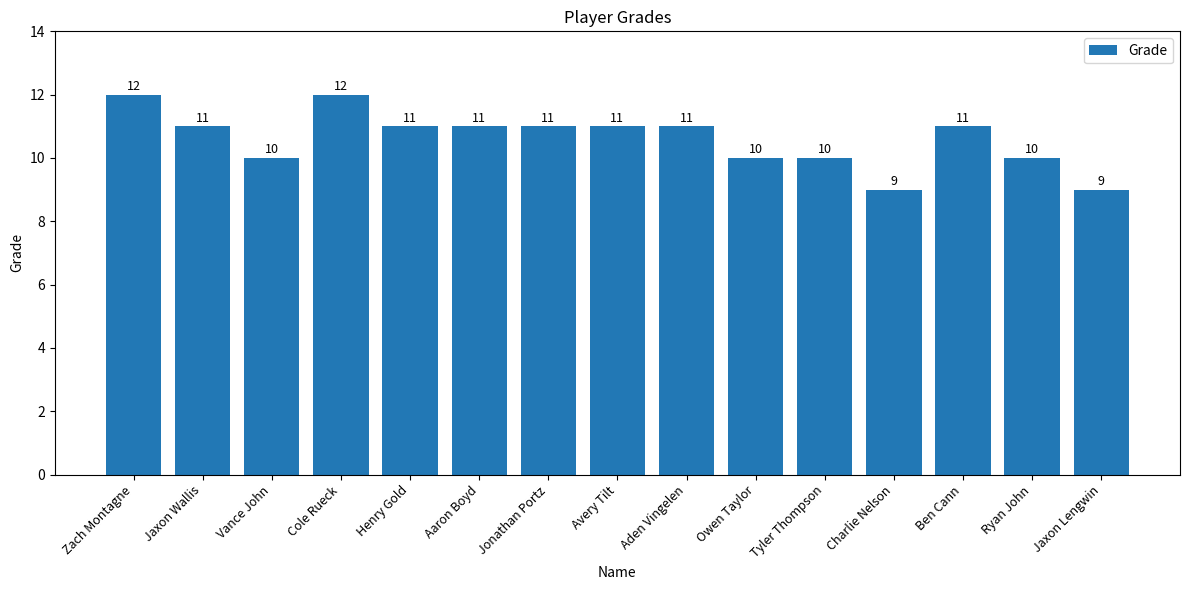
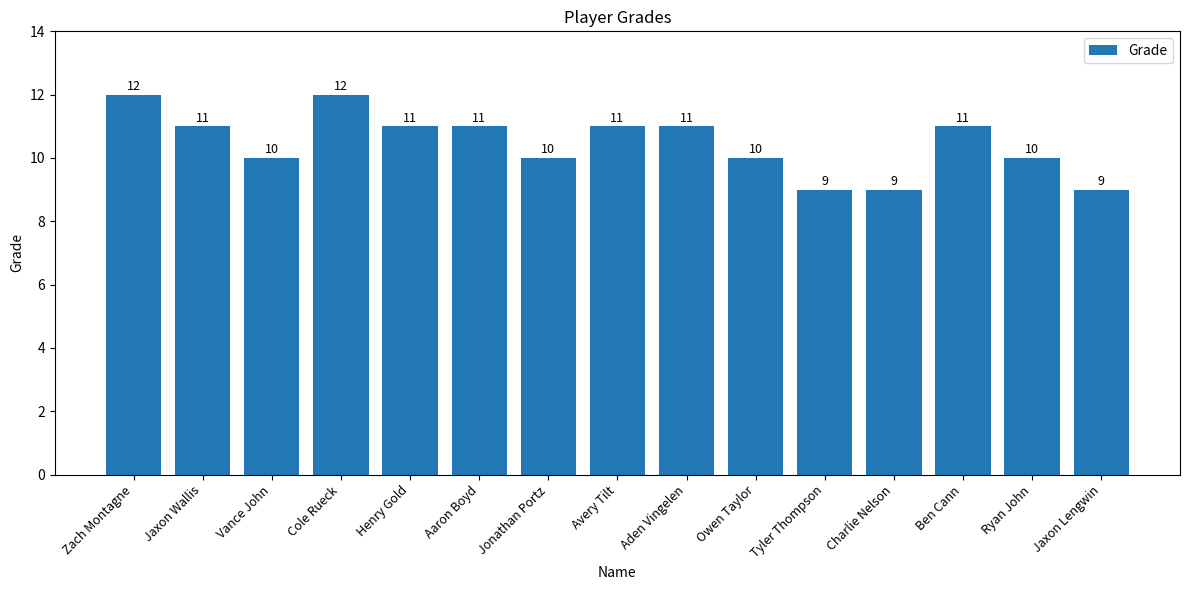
  {
    "Zach Montagne": 12,
    "Jaxon Wallis": 11,
    "Vance John": 10,
    "Cole Rueck": 12,
    "Henry Gold": 11,
    "Aaron Boyd": 11,
-   "Jonathan Portz": 11,
+   "Jonathan Portz": 10,
    "Avery Tilt": 11,
    "Aden Vingelen": 11,
    "Owen Taylor": 10,
-   "Tyler Thompson": 10,
+   "Tyler Thompson": 9,
    "Charlie Nelson": 9,
    "Ben Cann": 11,
    "Ryan John": 10,
    "Jaxon Lengwin": 9
  }
